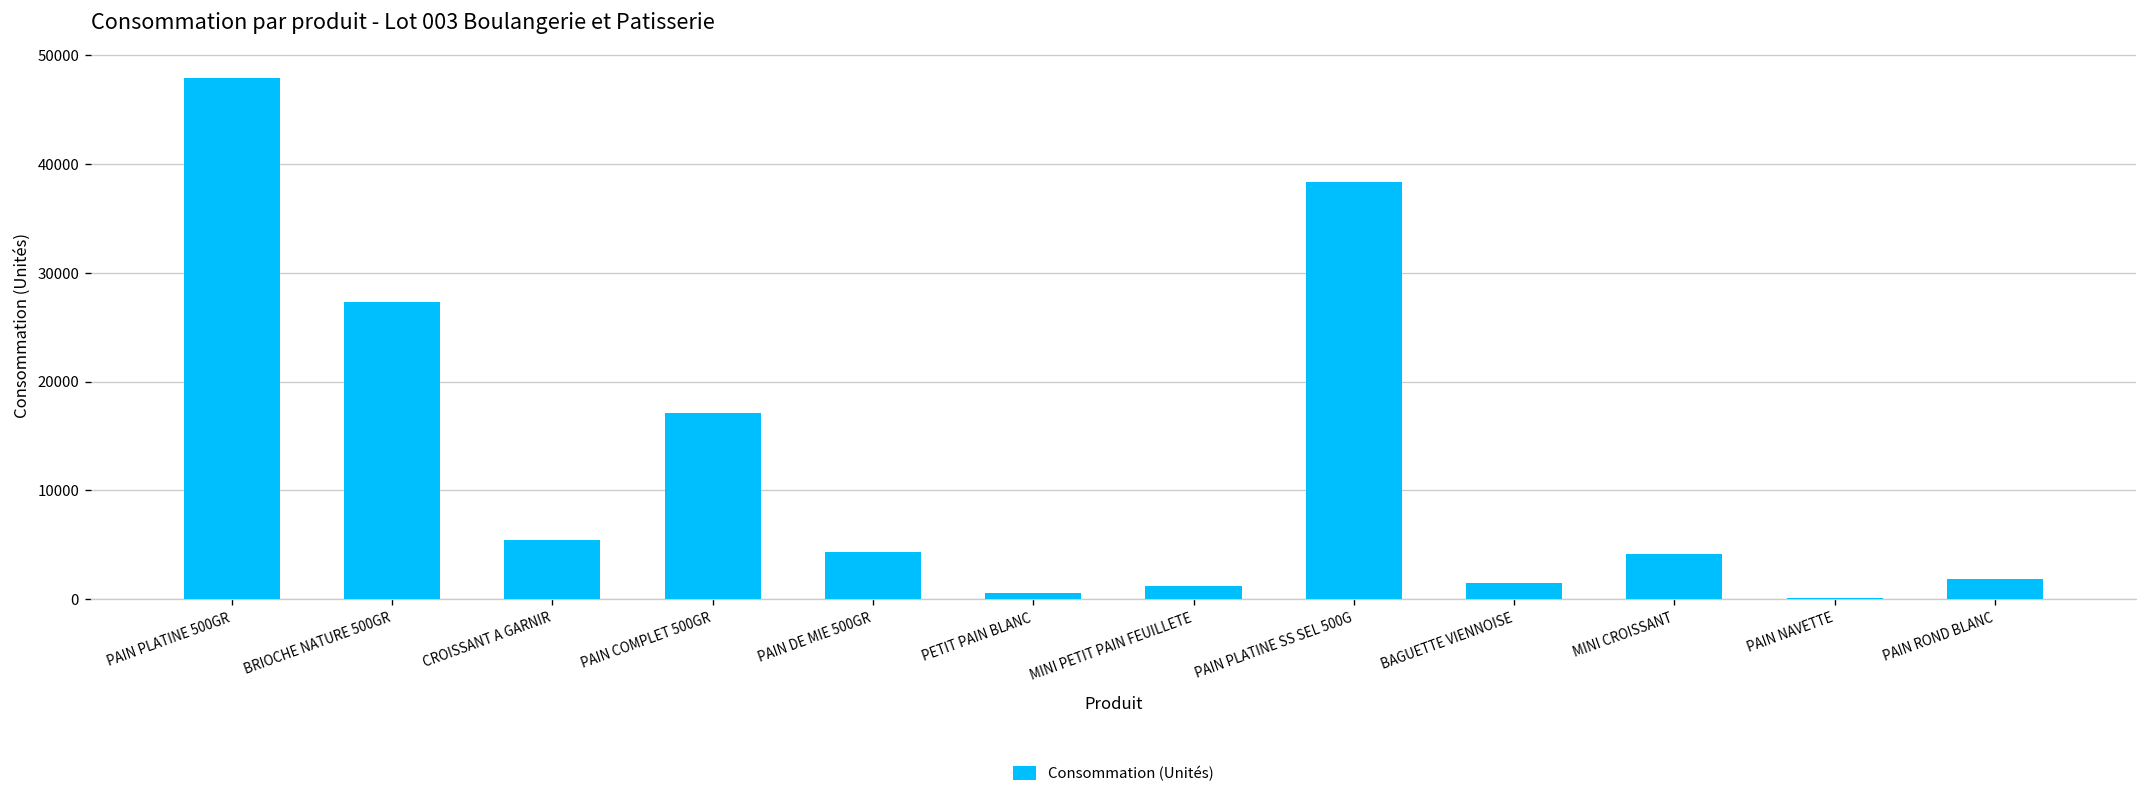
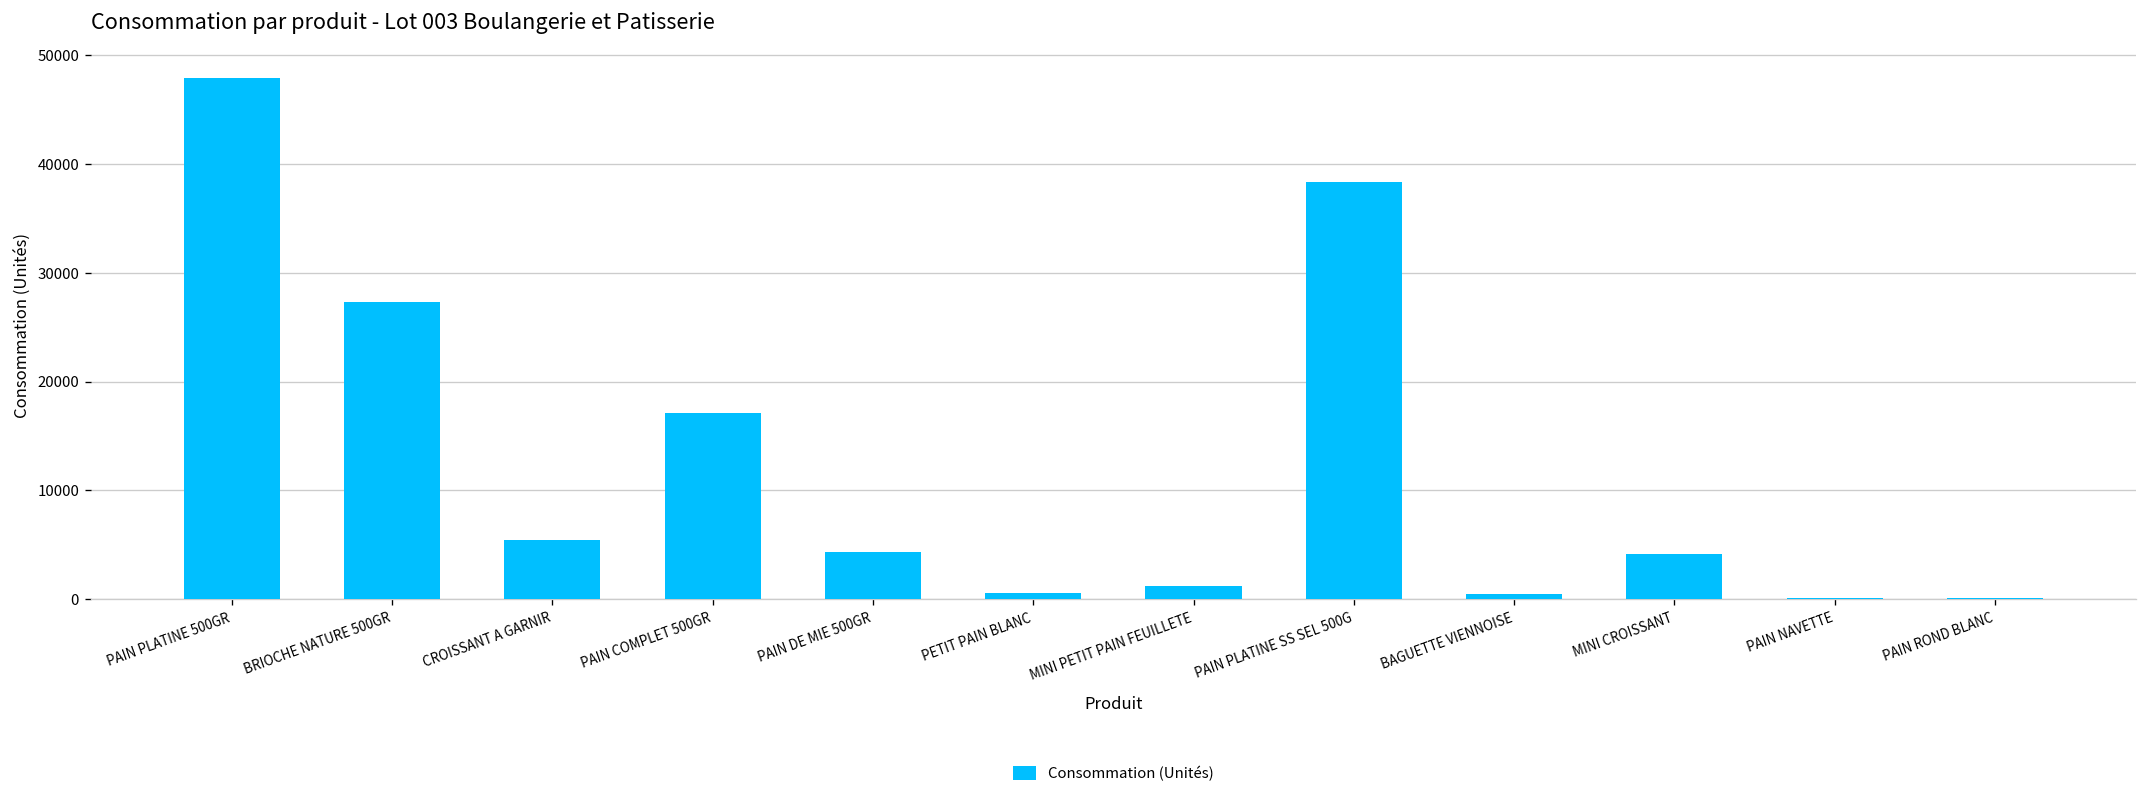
  {
    "PAIN PLATINE 500GR": 48000,
    "BRIOCHE NATURE 500GR": 27000,
    "CROISSANT A GARNIR": 5000,
    "PAIN COMPLET 500GR": 17000,
    "PAIN DE MIE 500GR": 4000,
    "PETIT PAIN BLANC": 1000,
    "MINI PETIT PAIN FEUILLETE": 1000,
    "PAIN PLATINE SS SEL 500G": 38000,
-   "BAGUETTE VIENNOISE": 2000,
+   "BAGUETTE VIENNOISE": 1000,
    "MINI CROISSANT": 4000,
-   "PAIN ROND BLANC": 2000
+   "PAIN ROND BLANC": 0
  }
